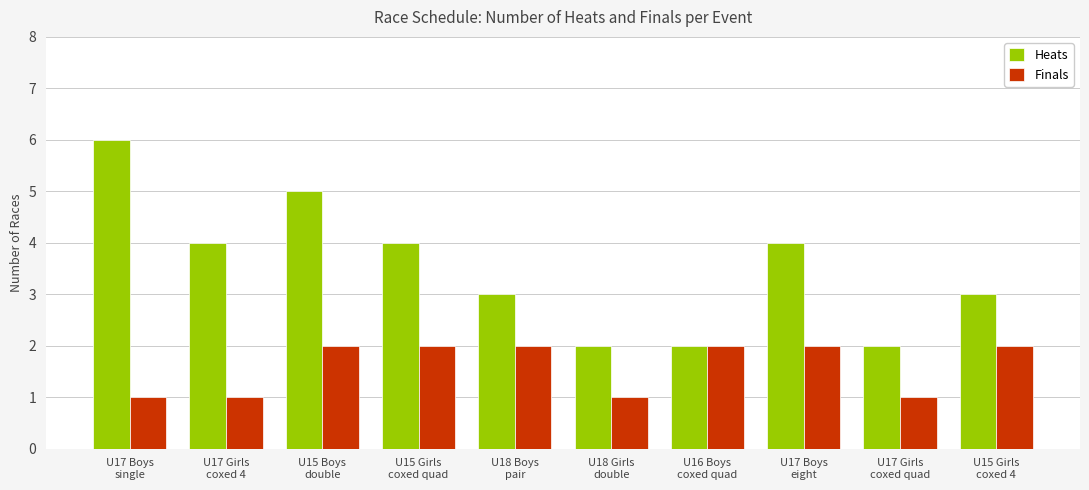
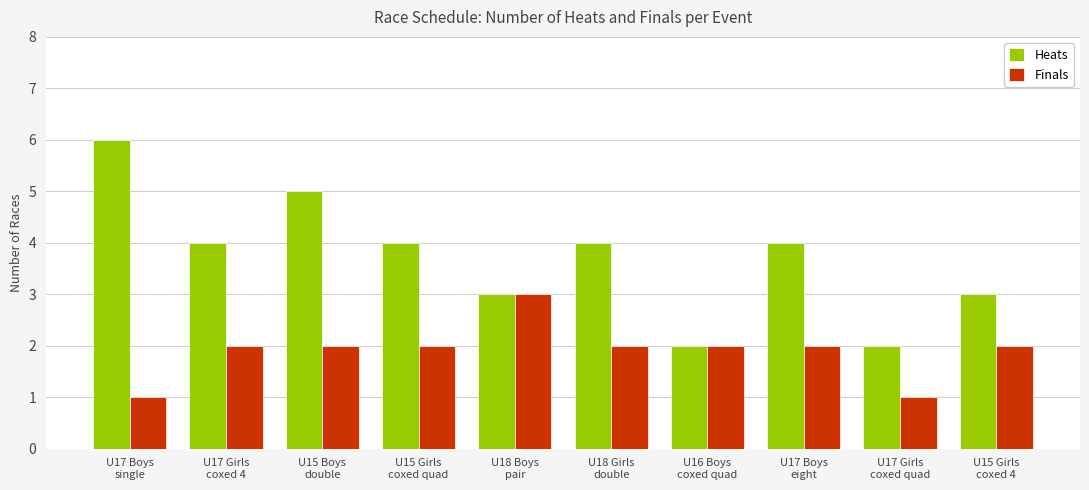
  {
    "Heats": {
      "U17 Boys single": 6,
      "U17 Girls coxed 4": 4,
      "U15 Boys double": 5,
      "U15 Girls coxed quad": 4,
      "U18 Boys pair": 3,
-     "U18 Girls double": 2,
+     "U18 Girls double": 4,
      "U16 Boys coxed quad": 2,
      "U17 Boys eight": 4,
      "U17 Girls coxed quad": 2,
      "U15 Girls coxed 4": 3
    },
    "Finals": {
      "U17 Boys single": 1,
-     "U17 Girls coxed 4": 1,
+     "U17 Girls coxed 4": 2,
      "U15 Boys double": 2,
      "U15 Girls coxed quad": 2,
-     "U18 Boys pair": 2,
-     "U18 Girls double": 1,
+     "U18 Boys pair": 3,
+     "U18 Girls double": 2,
      "U16 Boys coxed quad": 2,
      "U17 Boys eight": 2,
      "U17 Girls coxed quad": 1,
      "U15 Girls coxed 4": 2
    }
  }
